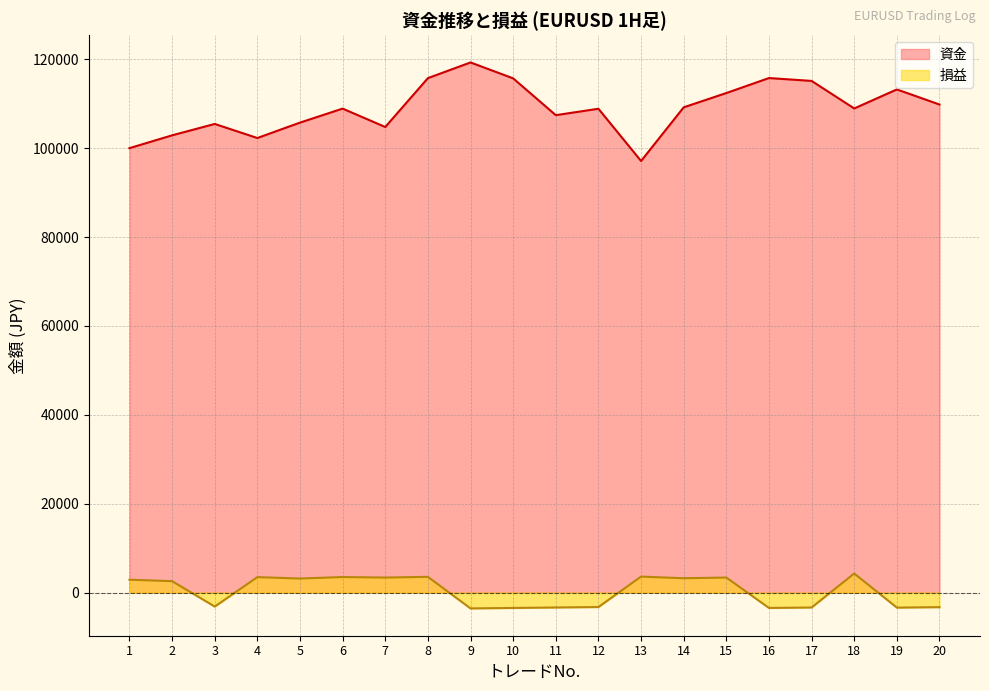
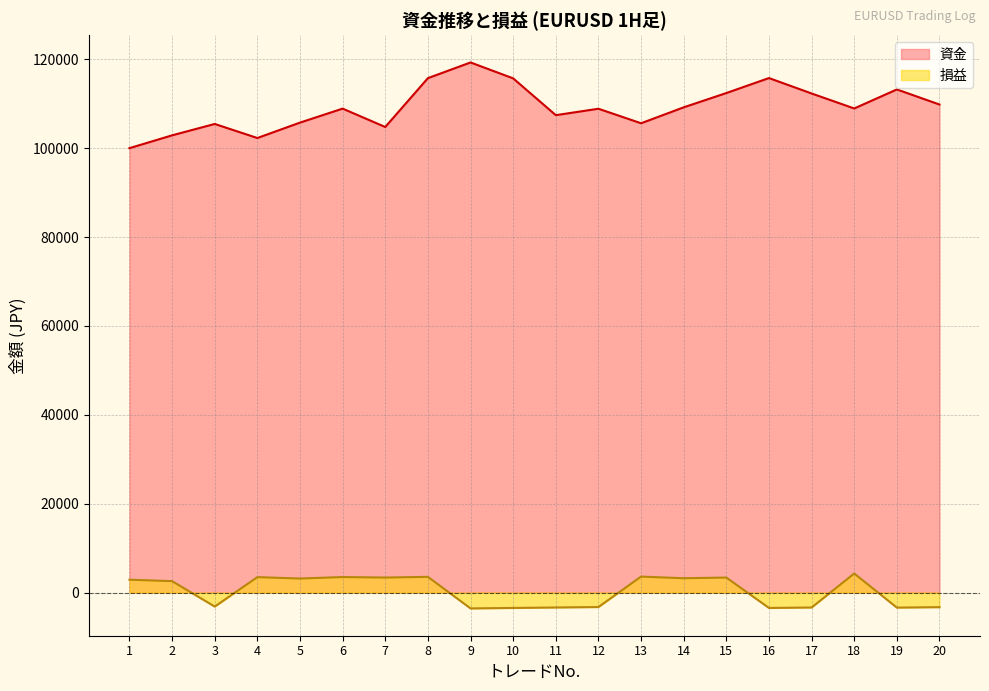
  {
    "資金": {
      "1": 100000,
      "2": 103000,
      "3": 105000,
      "4": 102000,
      "5": 106000,
      "6": 109000,
      "7": 105000,
      "8": 116000,
      "9": 119000,
      "10": 116000,
      "11": 107000,
      "12": 109000,
-     "13": 97000,
+     "13": 106000,
      "14": 109000,
      "15": 112000,
      "16": 116000,
-     "17": 115000,
+     "17": 112000,
      "18": 109000,
      "19": 113000,
      "20": 110000
    }
  }
